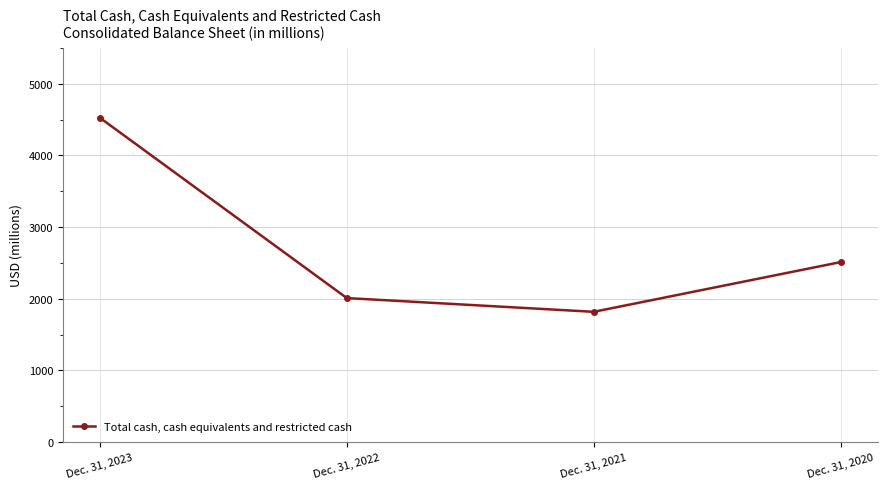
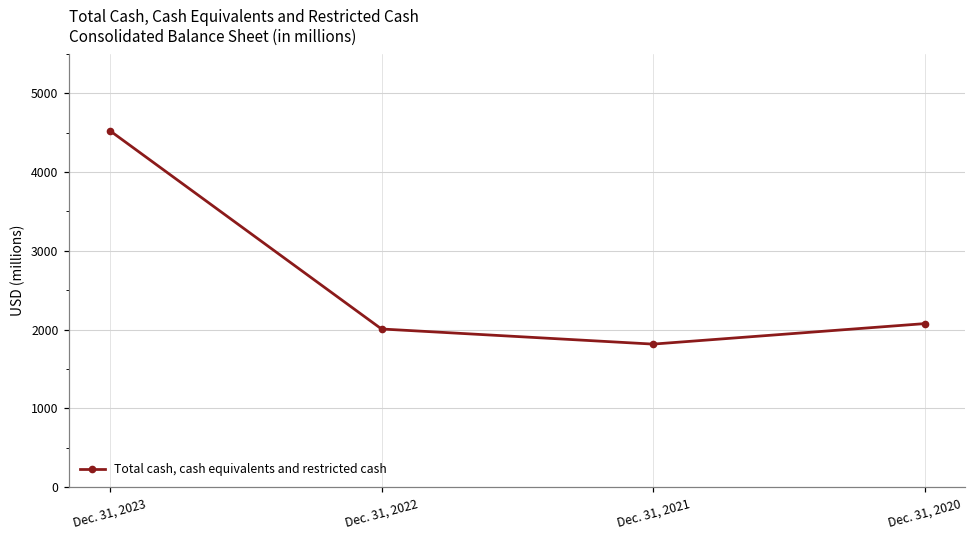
  {
    "Dec. 31, 2023": 4500,
    "Dec. 31, 2022": 2000,
    "Dec. 31, 2021": 1800,
-   "Dec. 31, 2020": 2500
+   "Dec. 31, 2020": 2100
  }
